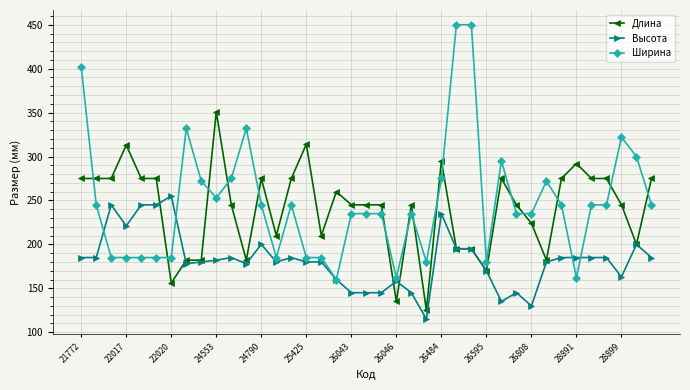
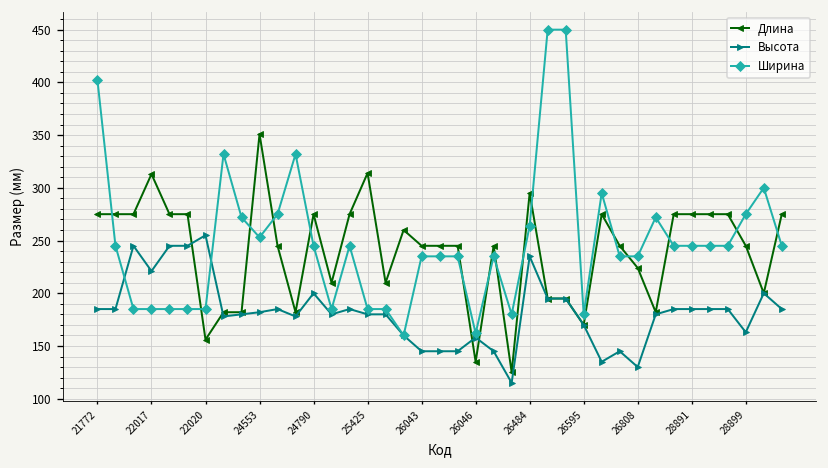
  {
    "Длина": {
      "21772": 280,
      "22017": 310,
      "22020": 160,
      "24553": 350,
      "24790": 280,
      "25425": 310,
      "26043": 250,
      "26046": 140,
      "26484": 300,
      "26808": 220,
-     "28891": 290,
+     "28891": 280,
      "28899": 250
    },
    "Высота": {
      "21772": 190,
      "22017": 220,
      "22020": 260,
      "24553": 180,
      "24790": 200,
      "25425": 180,
      "26043": 150,
      "26046": 160,
      "26484": 240,
      "26808": 130,
      "28891": 190,
      "28899": 160
    },
    "Ширина": {
      "21772": 400,
      "22017": 190,
      "22020": 190,
      "24553": 250,
      "24790": 250,
      "25425": 190,
      "26043": 240,
      "26046": 160,
-     "26484": 280,
+     "26484": 260,
      "26595": 180,
      "26808": 240,
-     "28891": 160,
-     "28899": 320
+     "28891": 250,
+     "28899": 280
    }
  }
